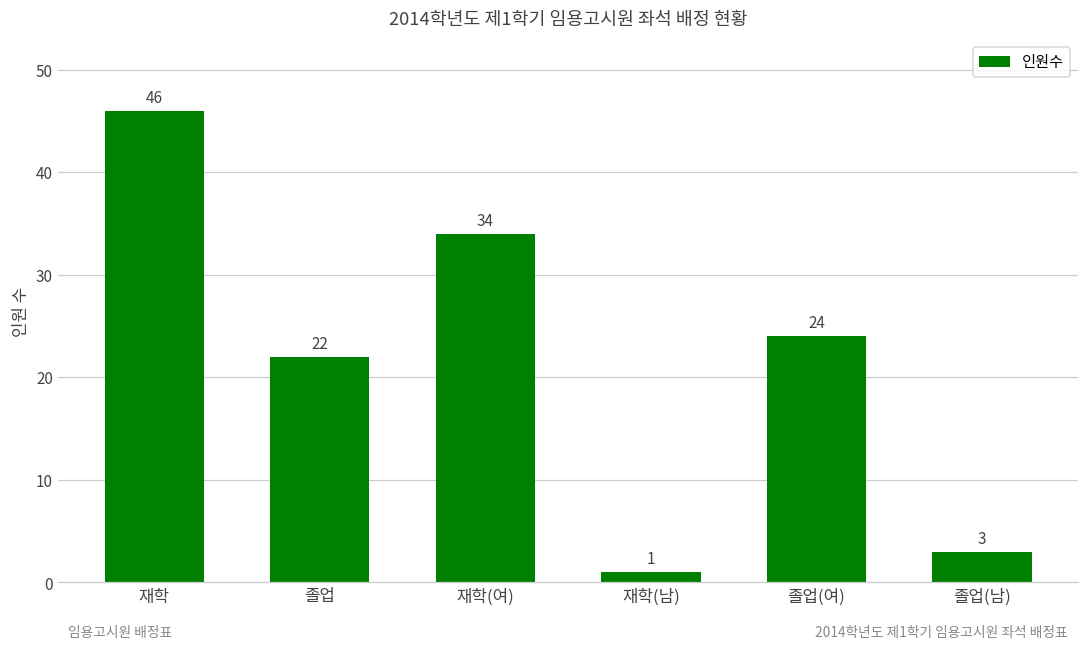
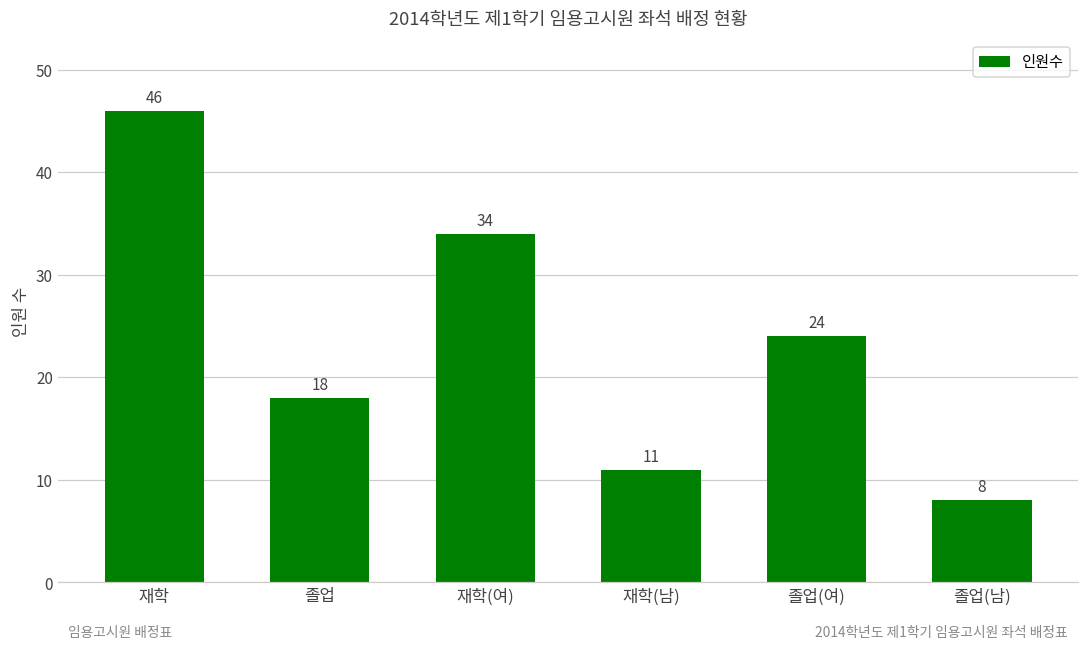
  {
    "재학": 46,
-   "졸업": 22,
+   "졸업": 18,
    "재학(여)": 34,
-   "재학(남)": 1,
+   "재학(남)": 11,
    "졸업(여)": 24,
-   "졸업(남)": 3
+   "졸업(남)": 8
  }
